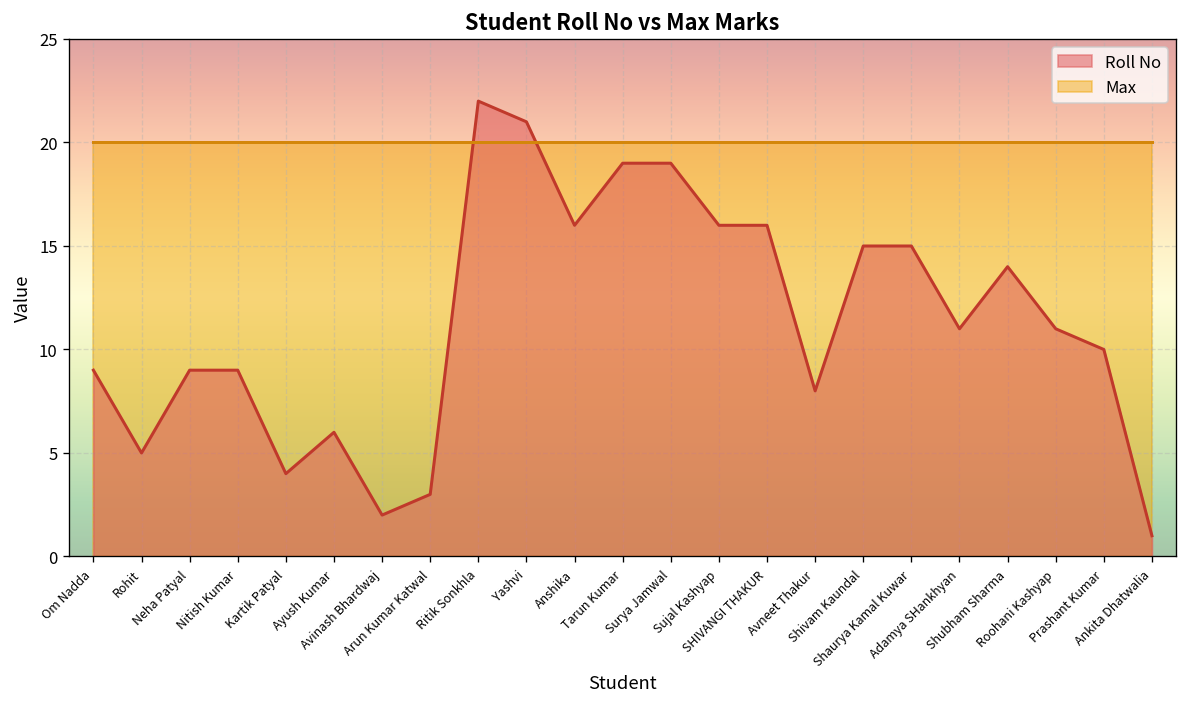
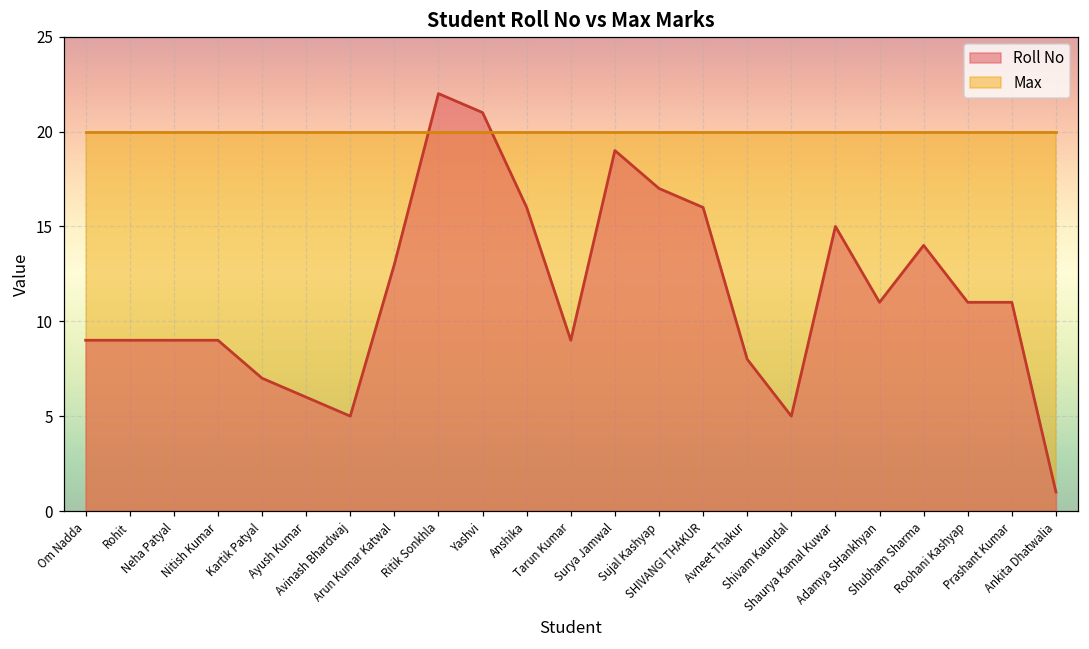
  {
    "Roll No": {
      "Om Nadda": 9,
-     "Rohit": 5,
+     "Rohit": 9,
      "Neha Patyal": 9,
      "Nitish Kumar": 9,
-     "Kartik Patyal": 4,
+     "Kartik Patyal": 7,
      "Ayush Kumar": 6,
-     "Avinash Bhardwaj": 2,
-     "Arun Kumar Katwal": 3,
+     "Avinash Bhardwaj": 5,
+     "Arun Kumar Katwal": 13,
      "Ritik Sonkhla": 22,
      "Yashvi": 21,
      "Anshika": 16,
-     "Tarun Kumar": 19,
+     "Tarun Kumar": 9,
      "Surya Jamwal": 19,
-     "Sujal Kashyap": 16,
+     "Sujal Kashyap": 17,
      "SHIVANGI THAKUR": 16,
      "Avneet Thakur": 8,
-     "Shivam Kaundal": 15,
+     "Shivam Kaundal": 5,
      "Shaurya Kamal Kuwar": 15,
      "Adamya SHankhyan": 11,
      "Shubham Sharma": 14,
      "Roohani Kashyap": 11,
-     "Prashant Kumar": 10,
+     "Prashant Kumar": 11,
      "Ankita Dhatwalia": 1
    },
    "Max": {
      "Om Nadda": 20,
      "Rohit": 20,
      "Neha Patyal": 20,
      "Nitish Kumar": 20,
      "Kartik Patyal": 20,
      "Ayush Kumar": 20,
      "Avinash Bhardwaj": 20,
      "Arun Kumar Katwal": 20,
      "Ritik Sonkhla": 20,
      "Yashvi": 20,
      "Anshika": 20,
      "Tarun Kumar": 20,
      "Surya Jamwal": 20,
      "Sujal Kashyap": 20,
      "SHIVANGI THAKUR": 20,
      "Avneet Thakur": 20,
      "Shivam Kaundal": 20,
      "Shaurya Kamal Kuwar": 20,
      "Adamya SHankhyan": 20,
      "Shubham Sharma": 20,
      "Roohani Kashyap": 20,
      "Prashant Kumar": 20,
      "Ankita Dhatwalia": 20
    }
  }
